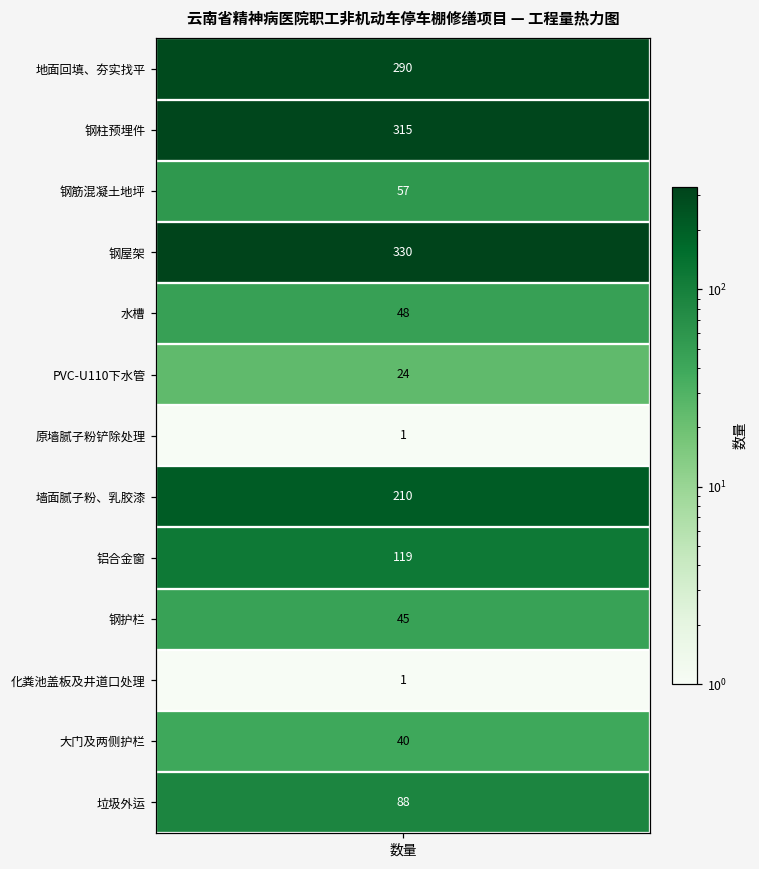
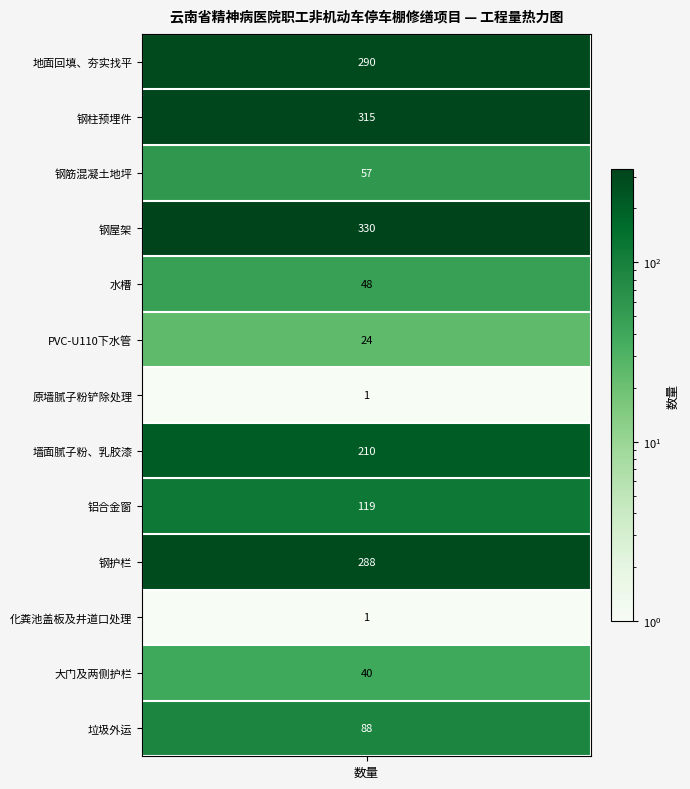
  {
    "地面回填、夯实找平": {
      "数量": 290
    },
    "钢柱预埋件": {
      "数量": 315
    },
    "钢筋混凝土地坪": {
      "数量": 57
    },
    "钢屋架": {
      "数量": 330
    },
    "水槽": {
      "数量": 48
    },
    "PVC-U110下水管": {
      "数量": 24
    },
    "原墙腻子粉铲除处理": {
      "数量": 1
    },
    "墙面腻子粉、乳胶漆": {
      "数量": 210
    },
    "铝合金窗": {
      "数量": 119
    },
    "钢护栏": {
-     "数量": 45
+     "数量": 288
    },
    "化粪池盖板及井道口处理": {
      "数量": 1
    },
    "大门及两侧护栏": {
      "数量": 40
    },
    "垃圾外运": {
      "数量": 88
    }
  }
